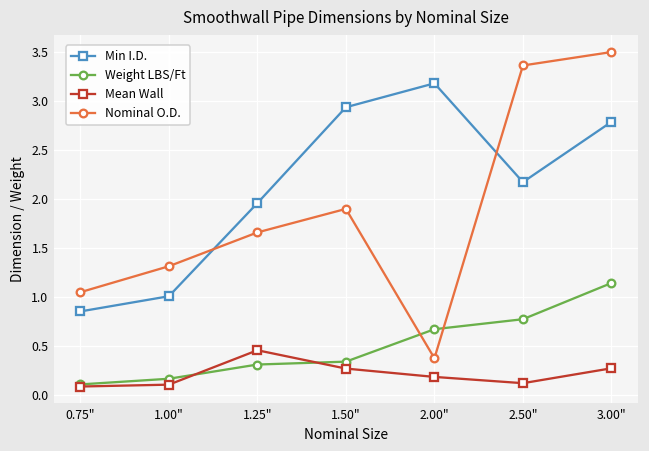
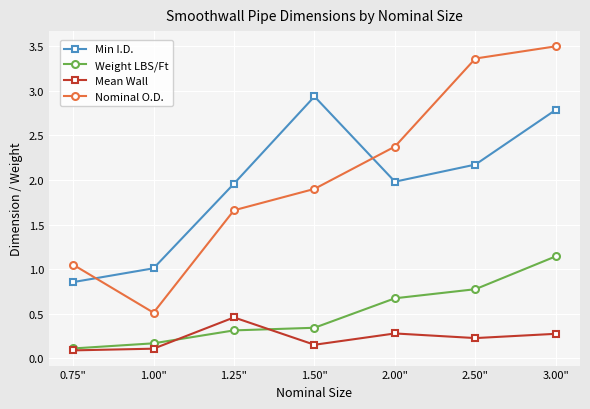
  {
    "Min I.D.": {
      "0.75\"": 0.9,
      "1.00\"": 1.0,
      "1.25\"": 2.0,
      "1.50\"": 2.9,
-     "2.00\"": 3.2,
+     "2.00\"": 2.0,
      "2.50\"": 2.2,
      "3.00\"": 2.8
    },
    "Weight LBS/Ft": {
      "1.00\"": 0.2,
      "1.25\"": 0.3,
      "1.50\"": 0.3,
      "2.00\"": 0.7,
      "2.50\"": 0.8,
      "3.00\"": 1.1
    },
    "Mean Wall": {
      "1.00\"": 0.1,
      "1.25\"": 0.5,
-     "1.50\"": 0.3,
-     "2.00\"": 0.2,
-     "2.50\"": 0.1,
+     "1.50\"": 0.2,
+     "2.00\"": 0.3,
+     "2.50\"": 0.2,
      "3.00\"": 0.3
    },
    "Nominal O.D.": {
      "0.75\"": 1.1,
-     "1.00\"": 1.3,
+     "1.00\"": 0.5,
      "1.25\"": 1.7,
      "1.50\"": 1.9,
-     "2.00\"": 0.4,
+     "2.00\"": 2.4,
      "2.50\"": 3.4,
      "3.00\"": 3.5
    }
  }
